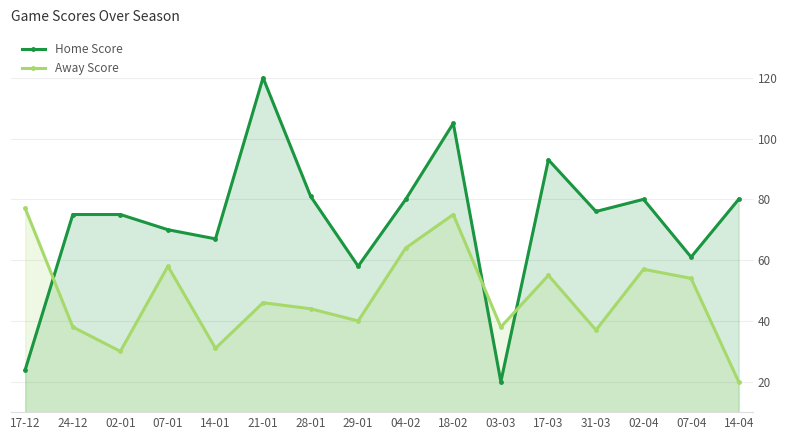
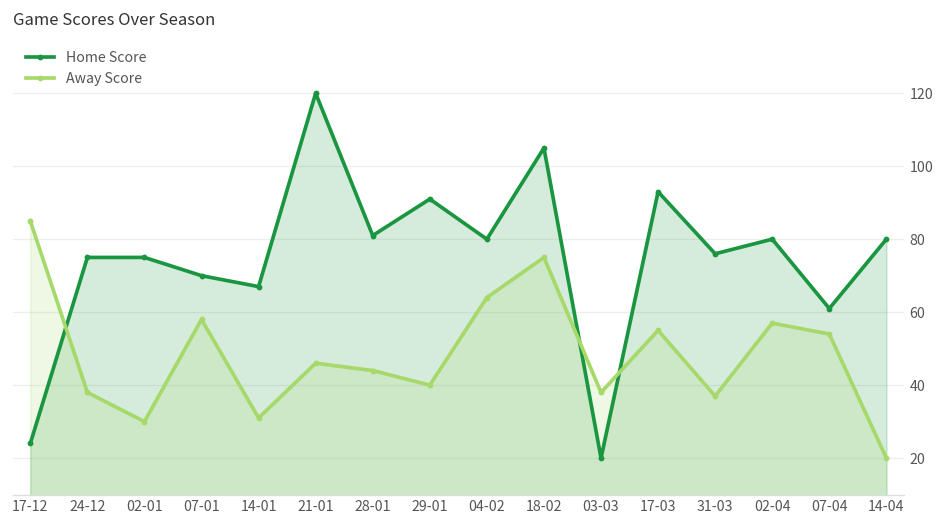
  {
    "Home Score": {
      "17-12": 24,
      "24-12": 75,
      "02-01": 75,
      "07-01": 70,
      "14-01": 67,
      "21-01": 120,
      "28-01": 81,
-     "29-01": 58,
+     "29-01": 91,
      "04-02": 80,
      "18-02": 105,
      "03-03": 20,
      "17-03": 93,
      "31-03": 76,
      "02-04": 80,
      "07-04": 61,
      "14-04": 80
    },
    "Away Score": {
-     "17-12": 77,
+     "17-12": 85,
      "24-12": 38,
      "02-01": 30,
      "07-01": 58,
      "14-01": 31,
      "21-01": 46,
      "28-01": 44,
      "29-01": 40,
      "04-02": 64,
      "18-02": 75,
      "03-03": 38,
      "17-03": 55,
      "31-03": 37,
      "02-04": 57,
      "07-04": 54,
      "14-04": 20
    }
  }
